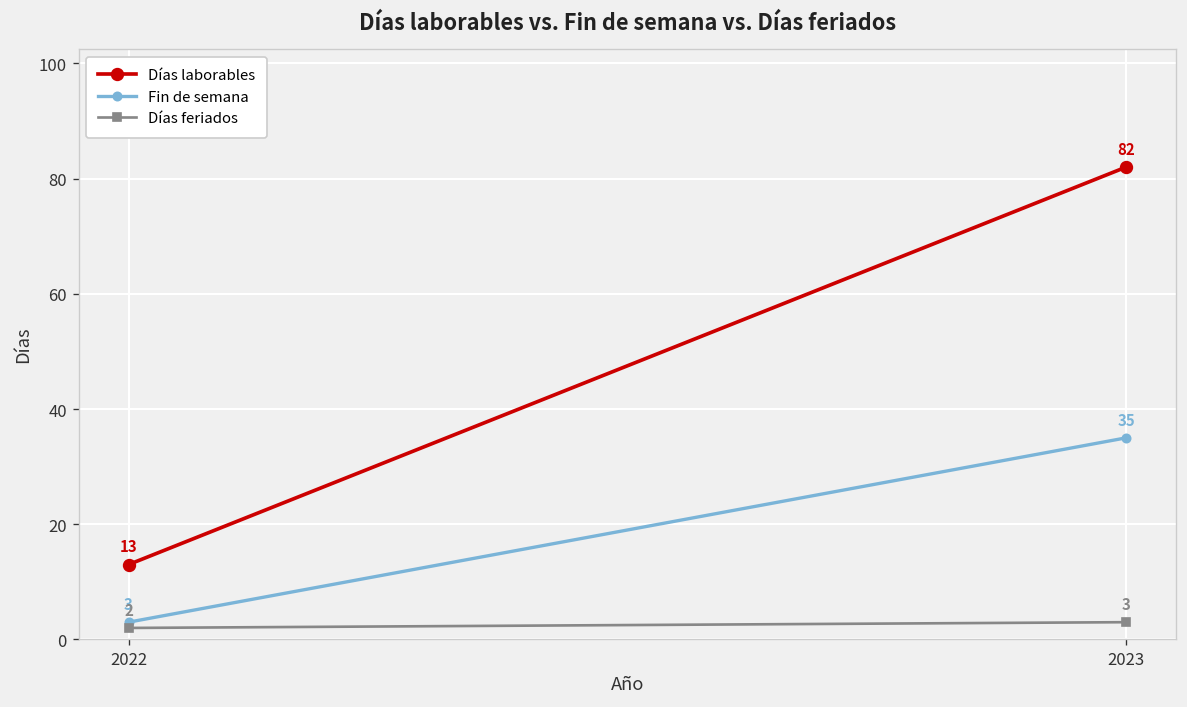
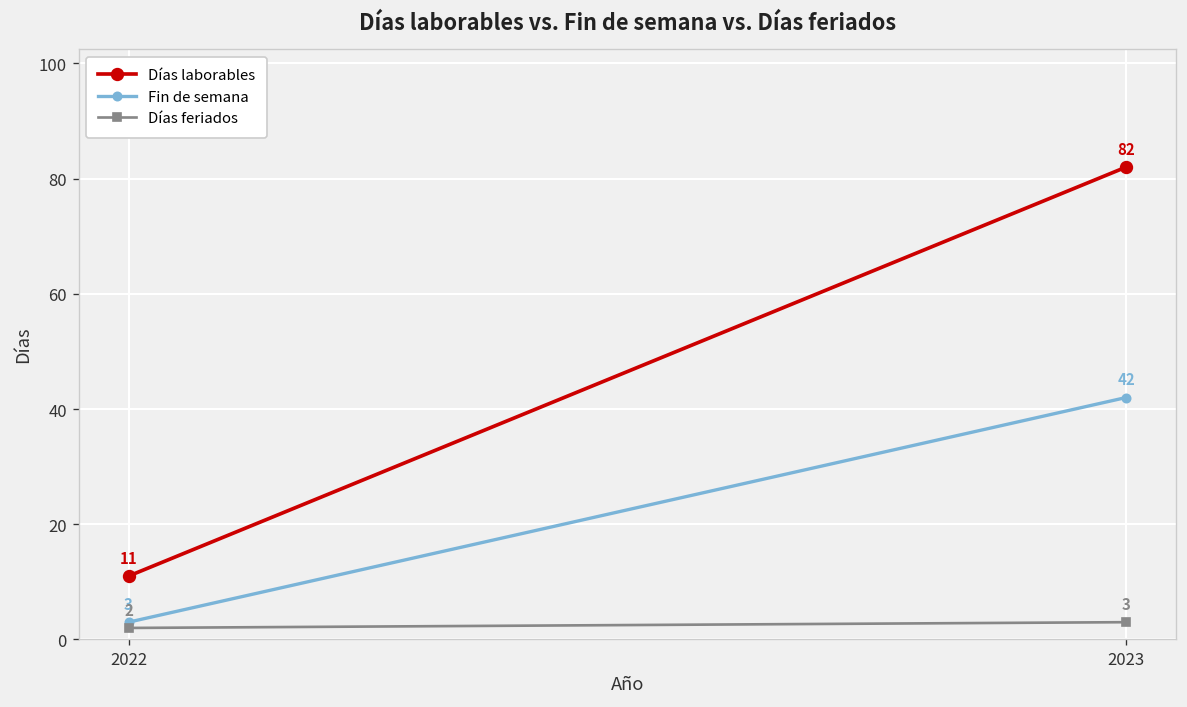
  {
    "Días laborables": {
-     "2022": 13,
+     "2022": 11,
      "2023": 82
    },
    "Fin de semana": {
-     "2023": 35
+     "2023": 42
    },
    "Días feriados": {
      "2023": 3
    }
  }
